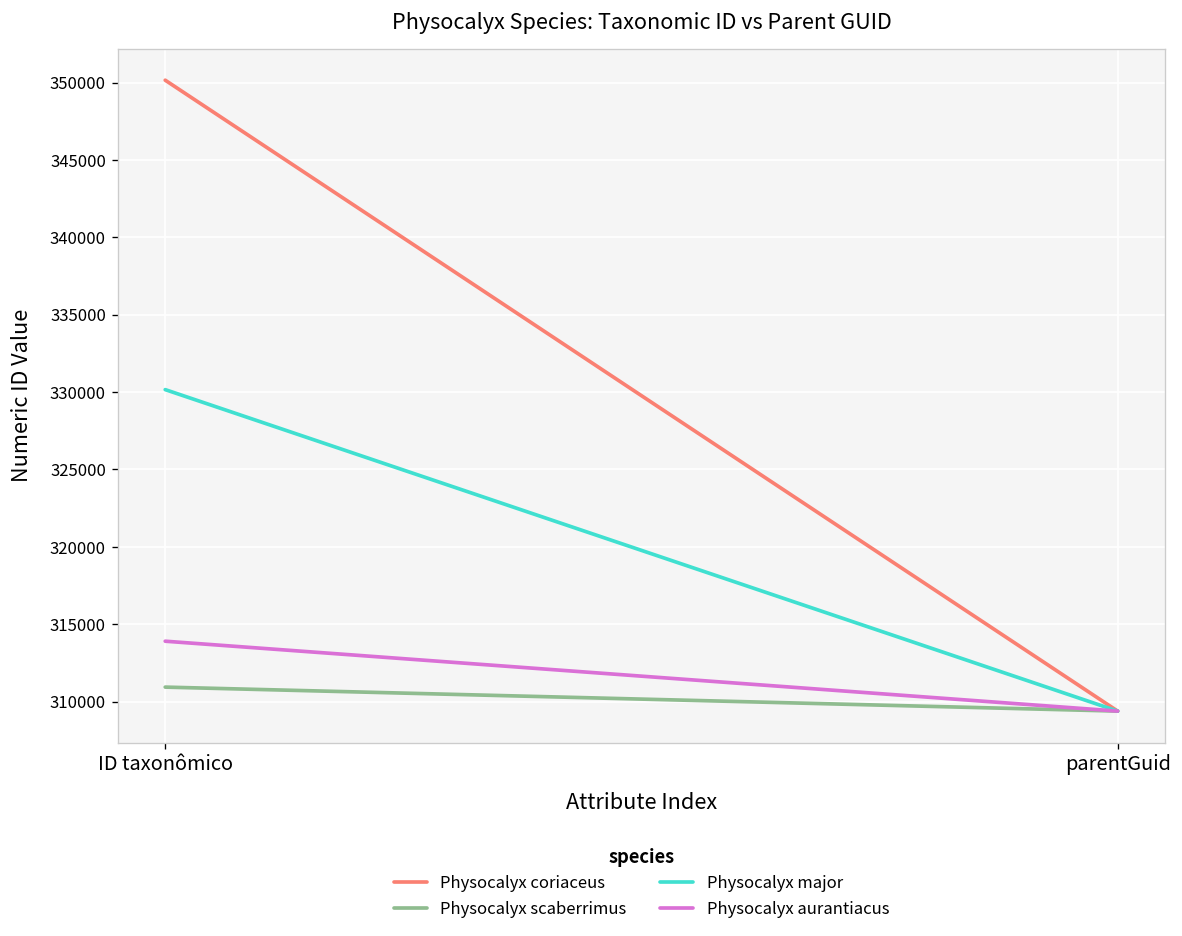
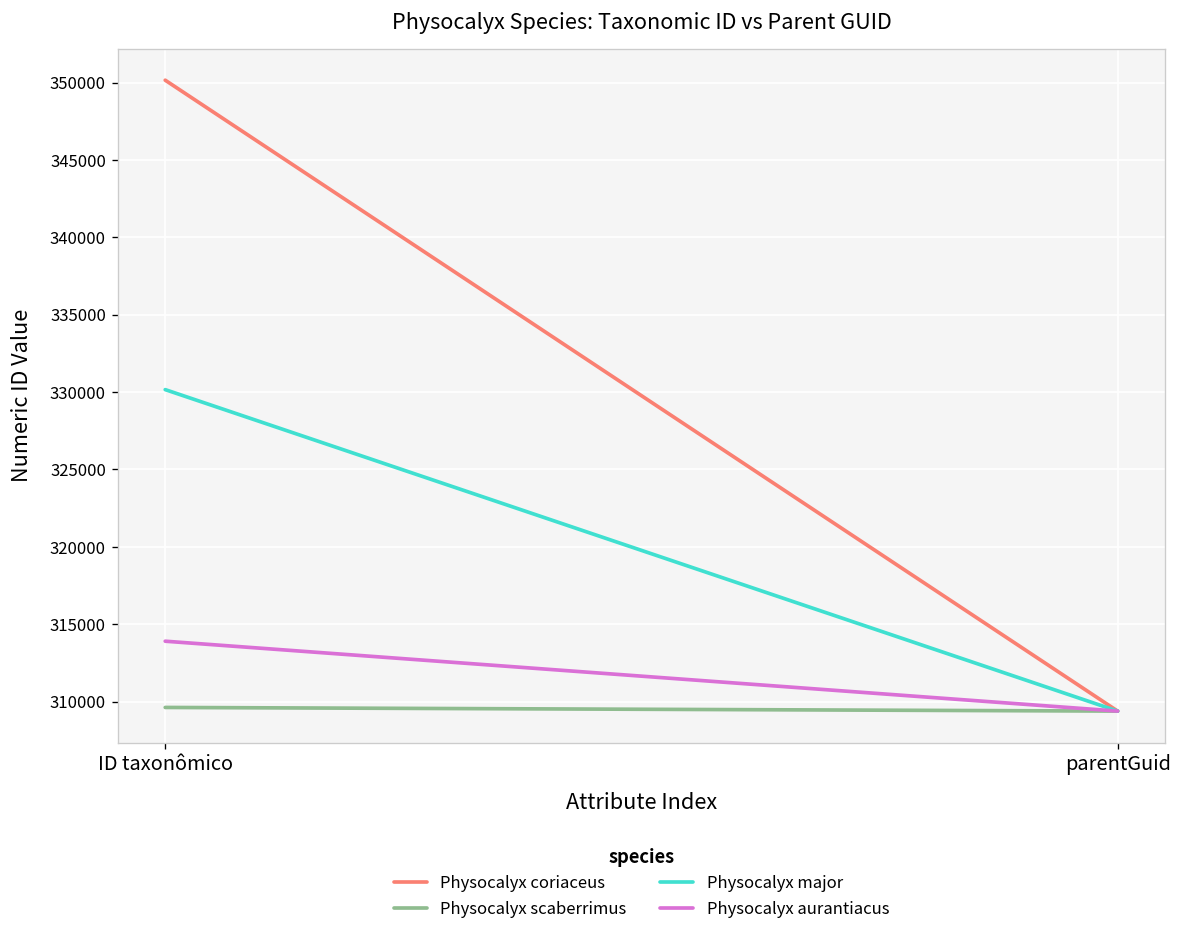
  {
    "Physocalyx coriaceus": {
      "ID taxonômico": 350200
    },
    "Physocalyx scaberrimus": {
-     "ID taxonômico": 310900
+     "ID taxonômico": 309600
    },
    "Physocalyx major": {
      "ID taxonômico": 330200
    },
    "Physocalyx aurantiacus": {
      "ID taxonômico": 313900
    }
  }
